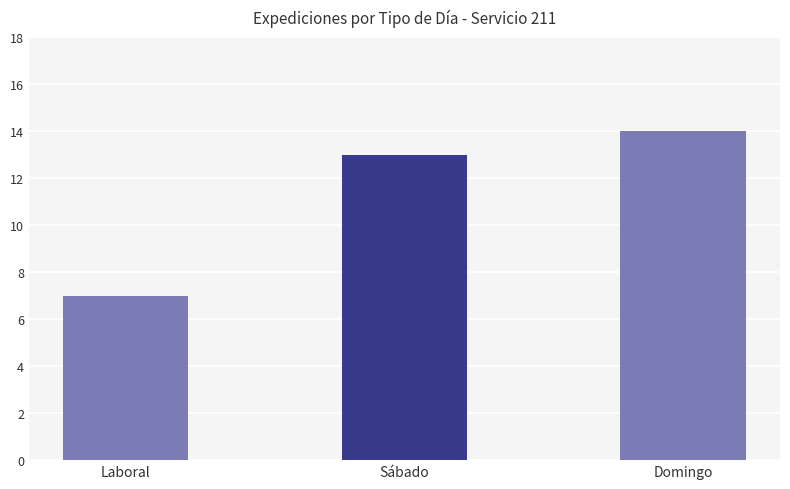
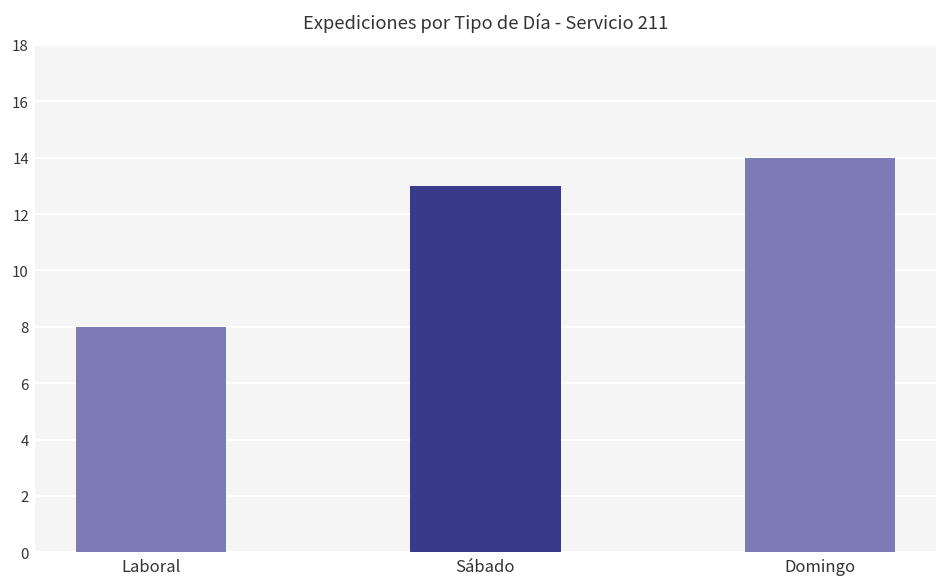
  {
-   "Laboral": 7,
+   "Laboral": 8,
    "Sábado": 13,
    "Domingo": 14
  }
